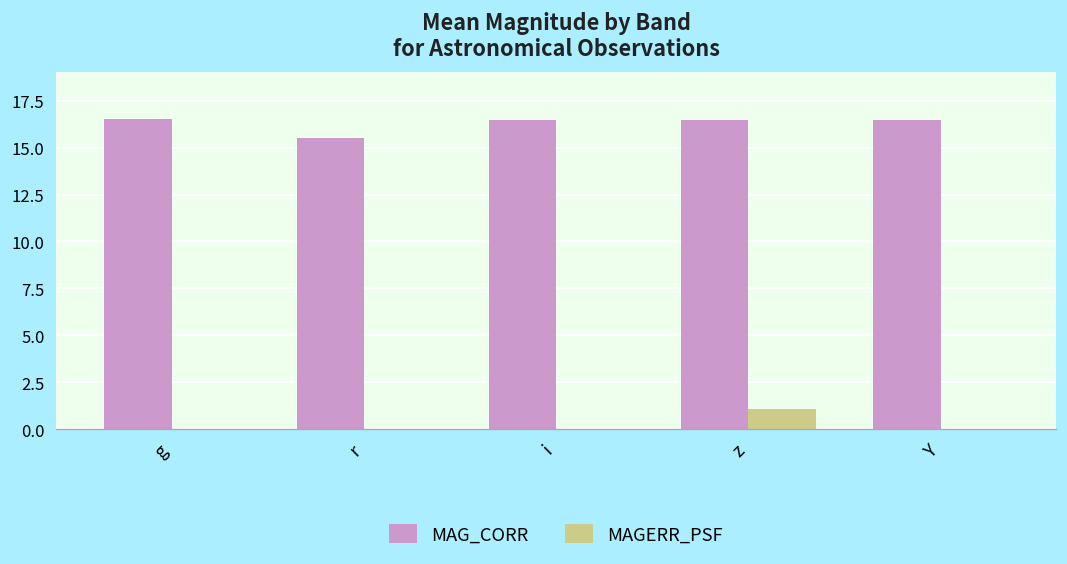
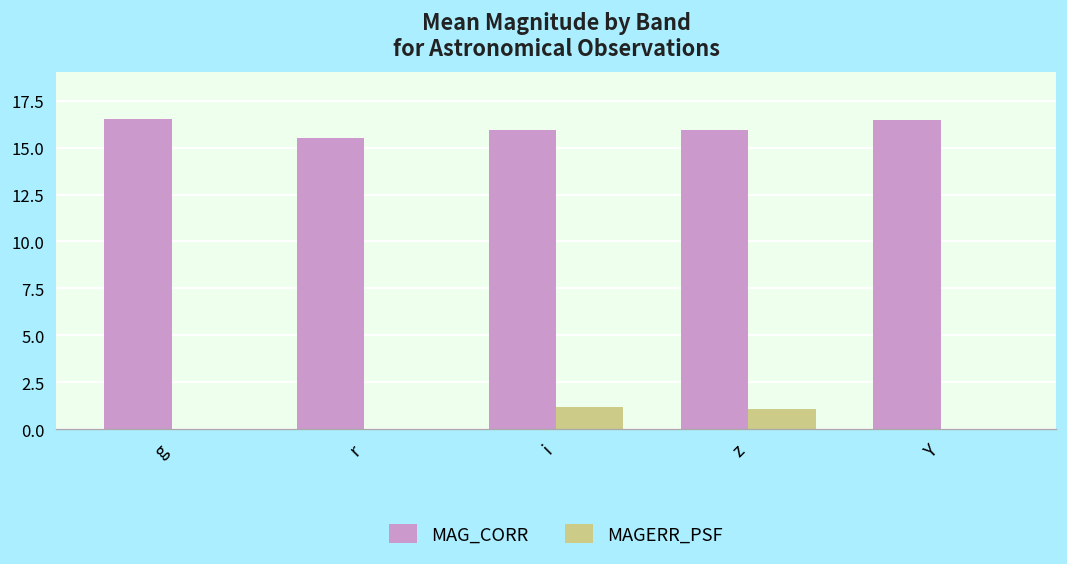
  {
    "MAG_CORR": {
      "g": 16.5,
      "r": 15.5,
-     "i": 16.5,
-     "z": 16.5,
+     "i": 16.0,
+     "z": 15.9,
      "Y": 16.5
    },
    "MAGERR_PSF": {
-     "i": 0.0,
+     "i": 1.2,
      "z": 1.1
    }
  }
